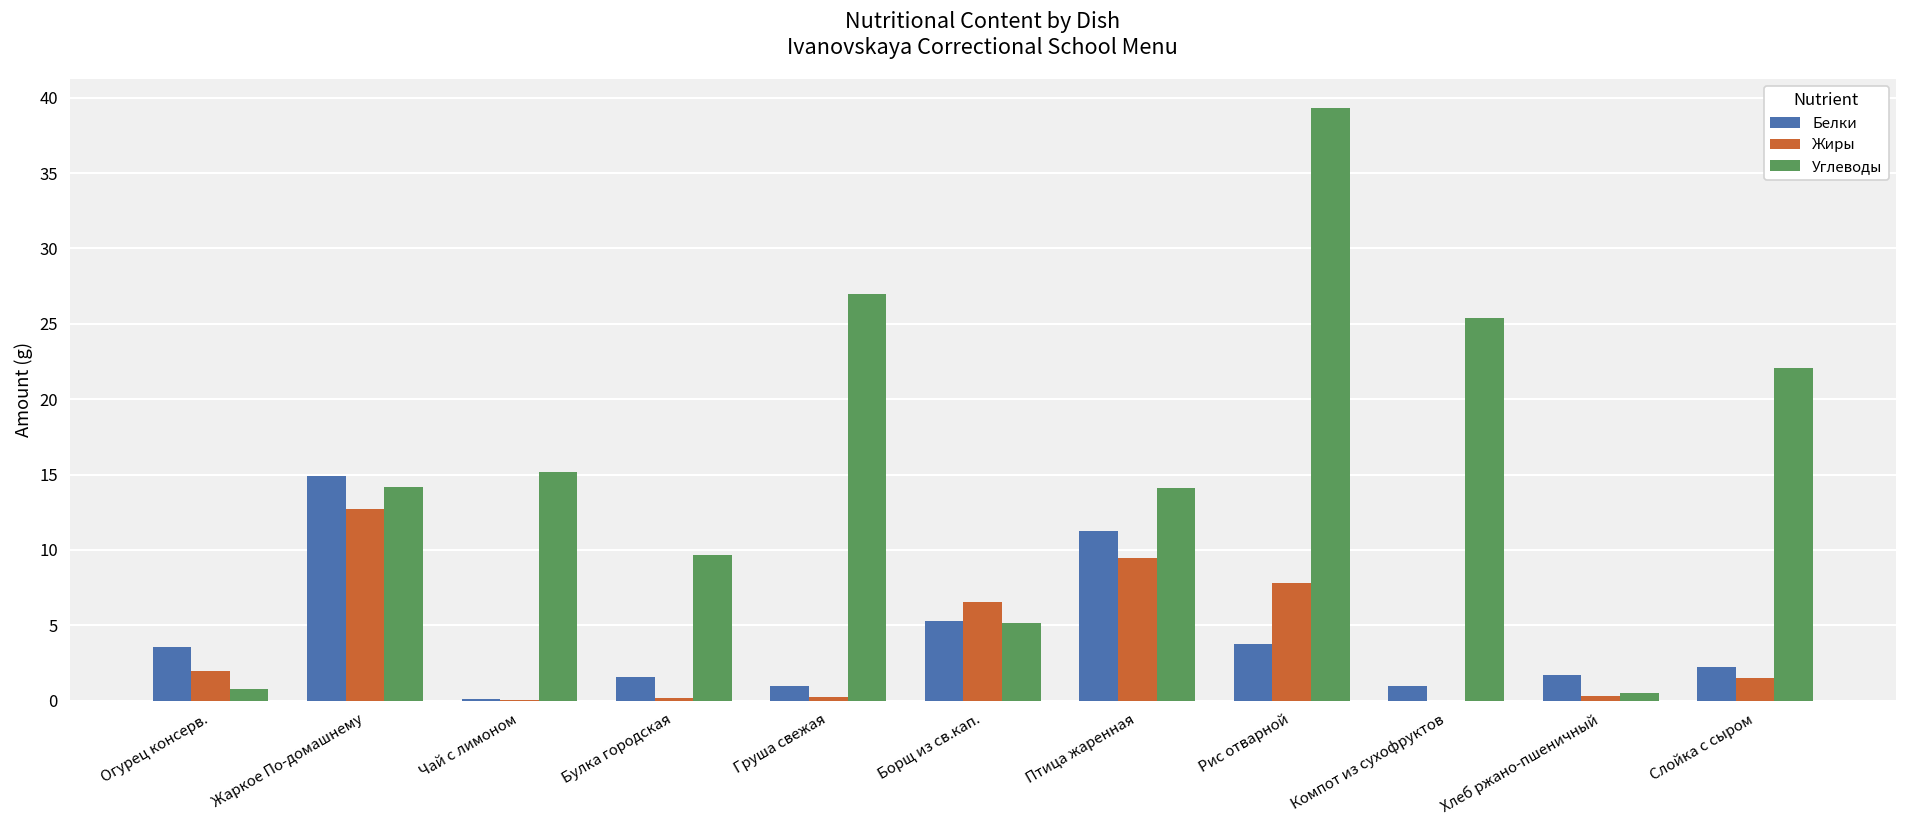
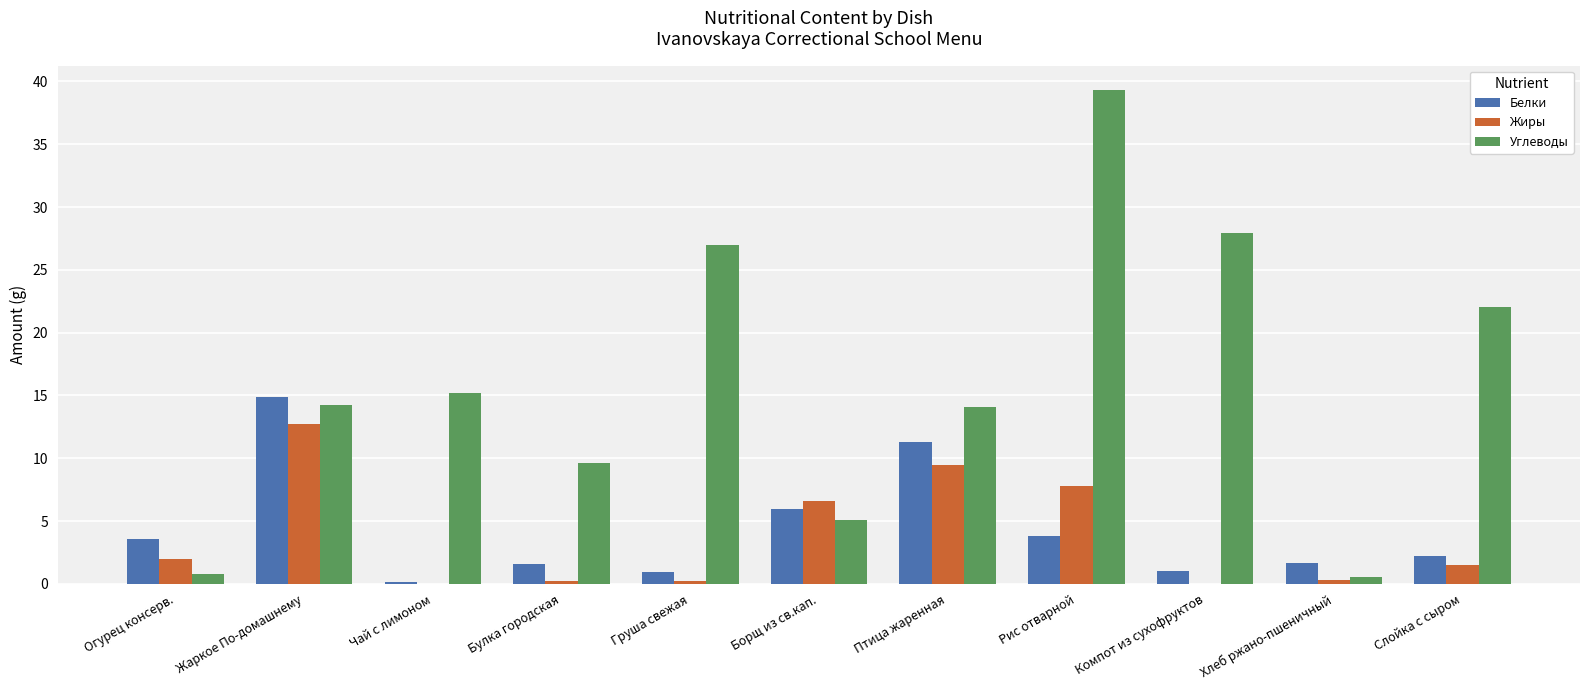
  {
    "Белки": {
      "Огурец консерв.": 3.6,
      "Жаркое По-домашнему": 14.9,
      "Булка городская": 1.6,
      "Груша свежая": 1.0,
-     "Борщ из св.кап.": 5.3,
+     "Борщ из св.кап.": 6.0,
      "Птица жаренная": 11.3,
      "Рис отварной": 3.8,
      "Компот из сухофруктов": 1.0,
      "Хлеб ржано-пшеничный": 1.7,
      "Слойка с сыром": 2.2
    },
    "Жиры": {
      "Огурец консерв.": 2.0,
      "Жаркое По-домашнему": 12.7,
      "Булка городская": 0.2,
      "Груша свежая": 0.2,
      "Борщ из св.кап.": 6.6,
      "Птица жаренная": 9.5,
      "Рис отварной": 7.8,
      "Компот из сухофруктов": 0.0,
      "Хлеб ржано-пшеничный": 0.3,
      "Слойка с сыром": 1.5
    },
    "Углеводы": {
      "Огурец консерв.": 0.8,
      "Жаркое По-домашнему": 14.2,
      "Чай с лимоном": 15.2,
      "Булка городская": 9.7,
      "Груша свежая": 27.0,
      "Борщ из св.кап.": 5.1,
      "Птица жаренная": 14.1,
      "Рис отварной": 39.3,
-     "Компот из сухофруктов": 25.4,
+     "Компот из сухофруктов": 27.9,
      "Хлеб ржано-пшеничный": 0.5,
      "Слойка с сыром": 22.1
    }
  }
